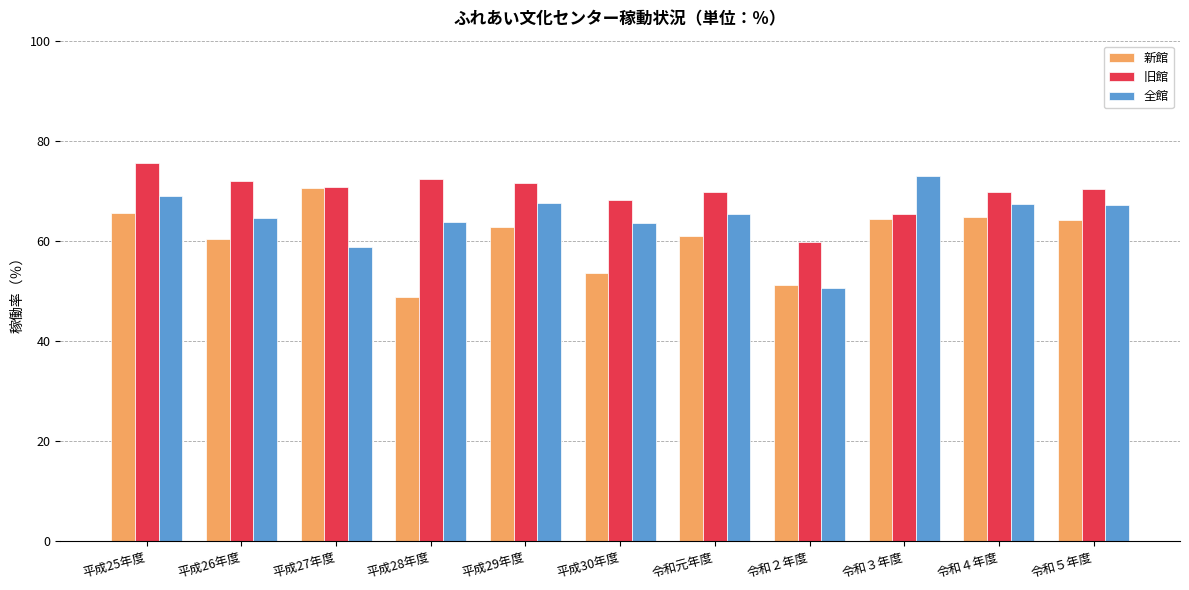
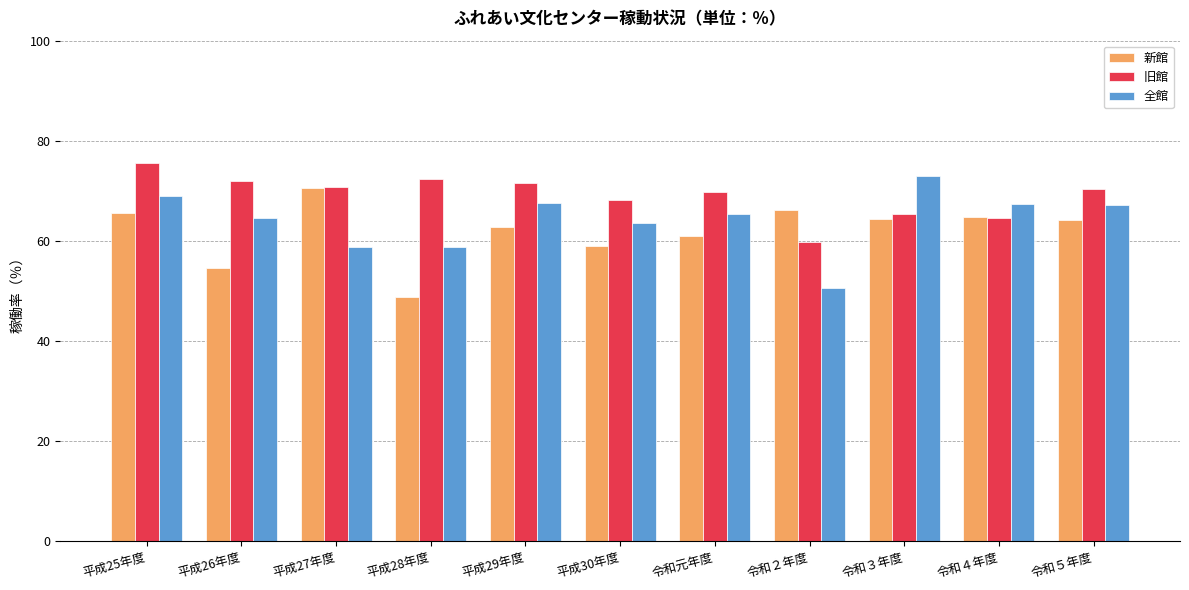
  {
    "新館": {
      "平成25年度": 66,
-     "平成26年度": 60,
+     "平成26年度": 55,
      "平成27年度": 71,
      "平成28年度": 49,
      "平成29年度": 63,
-     "平成30年度": 54,
+     "平成30年度": 59,
      "令和元年度": 61,
-     "令和２年度": 51,
+     "令和２年度": 66,
      "令和３年度": 64,
      "令和４年度": 65,
      "令和５年度": 64
    },
    "旧館": {
      "平成25年度": 76,
      "平成26年度": 72,
      "平成27年度": 71,
      "平成28年度": 72,
      "平成29年度": 72,
      "平成30年度": 68,
      "令和元年度": 70,
      "令和２年度": 60,
      "令和３年度": 65,
-     "令和４年度": 70,
+     "令和４年度": 65,
      "令和５年度": 70
    },
    "全館": {
      "平成25年度": 69,
      "平成26年度": 65,
      "平成27年度": 59,
-     "平成28年度": 64,
+     "平成28年度": 59,
      "平成29年度": 68,
      "平成30年度": 64,
      "令和元年度": 65,
      "令和２年度": 51,
      "令和３年度": 73,
      "令和４年度": 67,
      "令和５年度": 67
    }
  }
